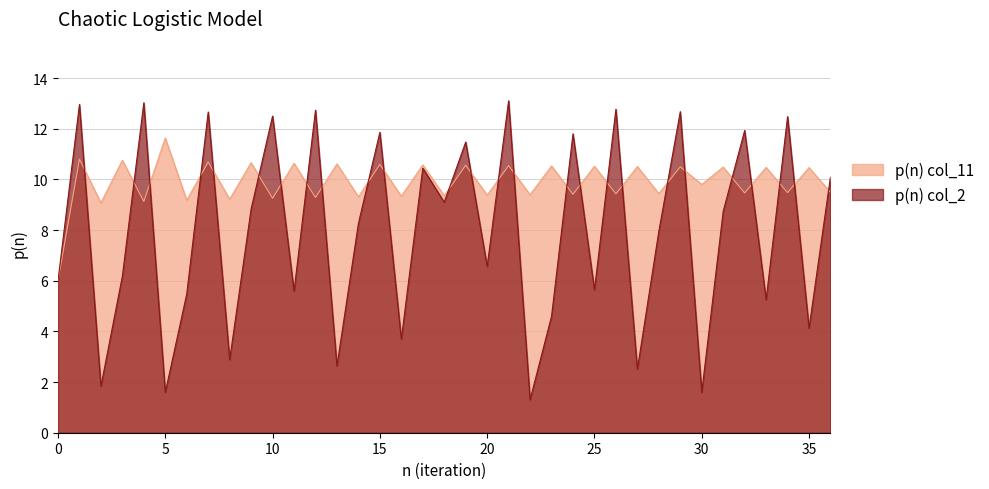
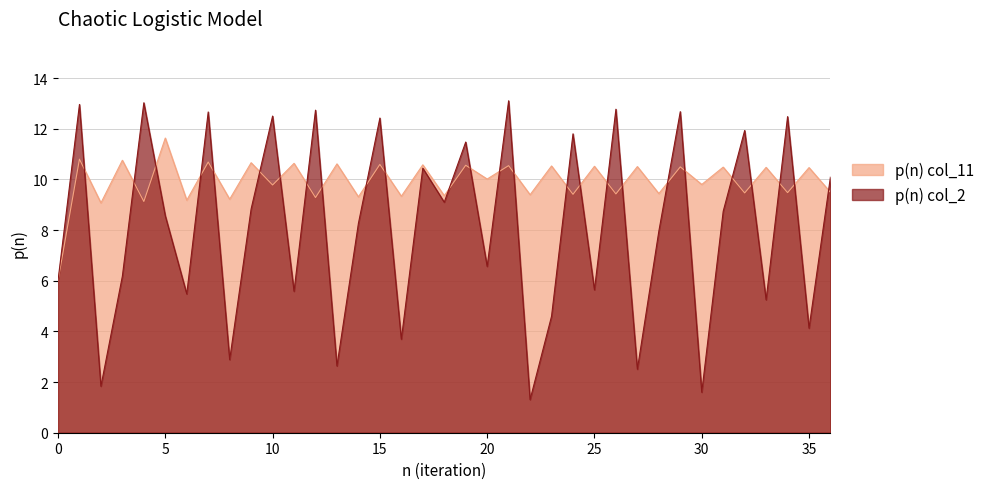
  {
    "p(n) col_11": {
      "5": 11.6,
-     "10": 9.3,
+     "10": 9.8,
      "15": 10.6,
-     "20": 9.4,
+     "20": 10.0,
      "25": 10.5,
      "30": 9.8,
      "35": 10.5
    },
    "p(n) col_2": {
-     "5": 1.6,
+     "5": 8.6,
      "10": 12.5,
-     "15": 11.9,
+     "15": 12.4,
      "20": 6.6,
      "25": 5.6,
      "30": 1.6,
      "35": 4.1
    }
  }
